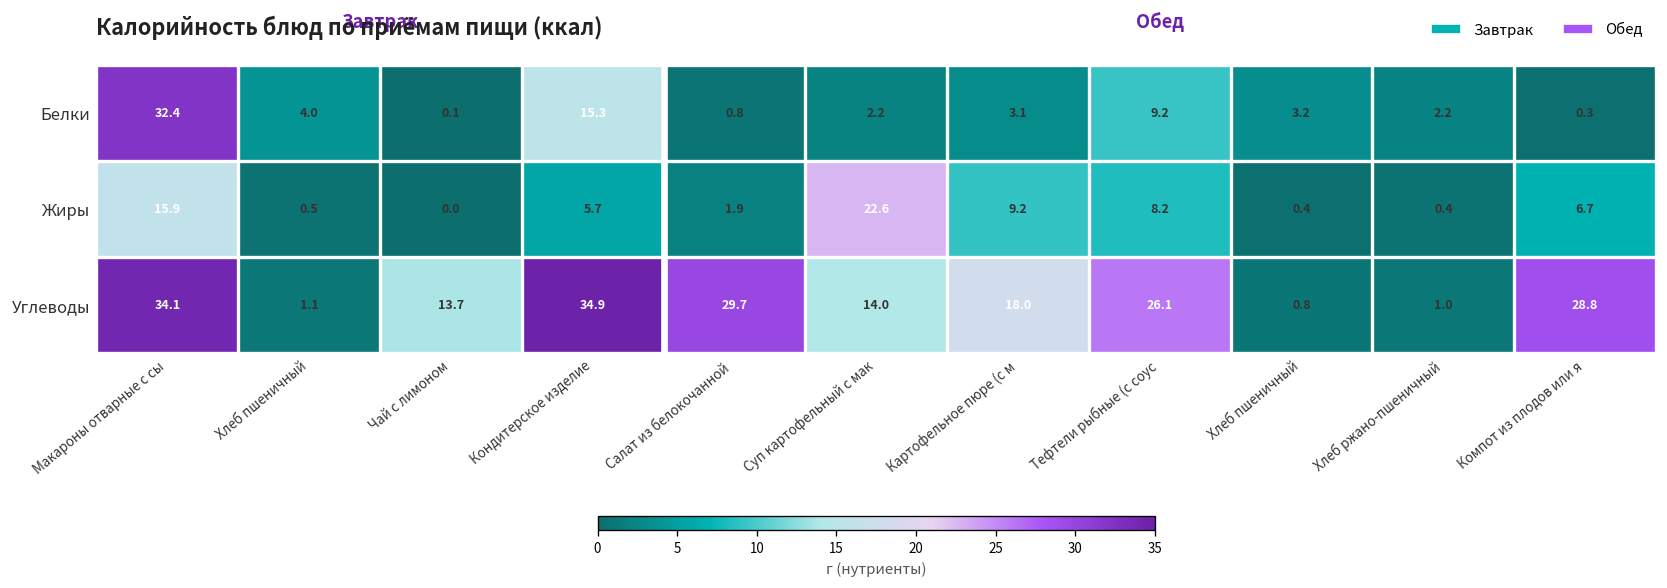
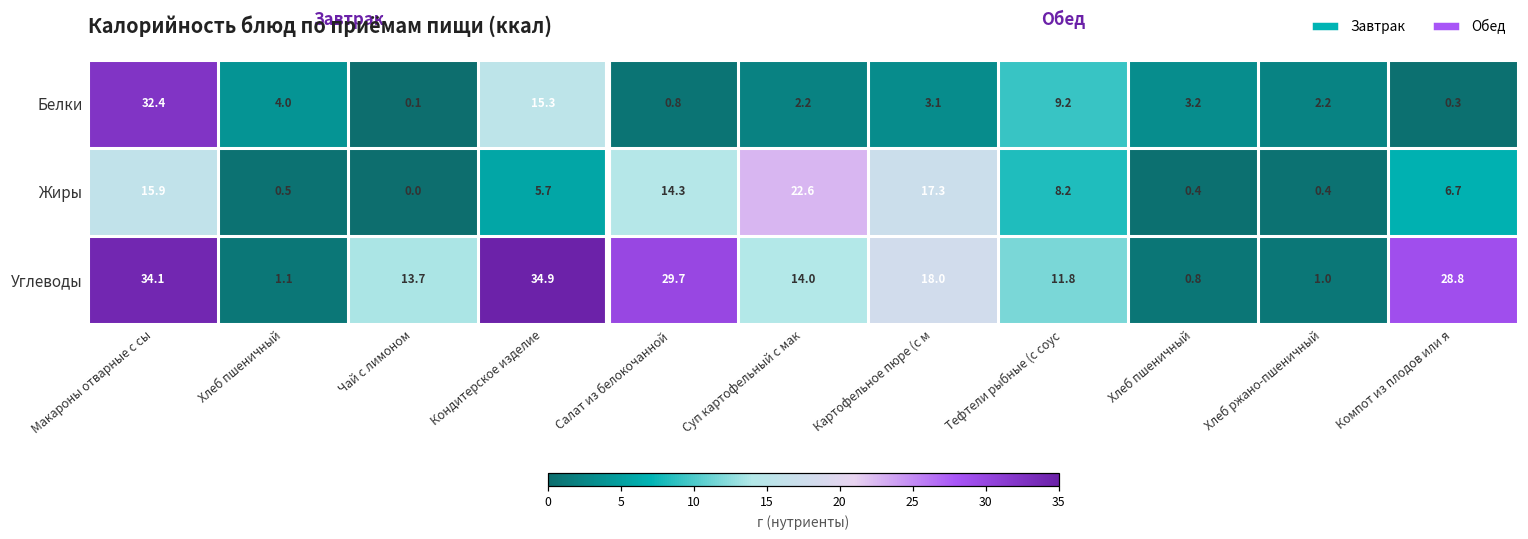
  {
    "Белки": {
      "Макароны отварные с сы": 32.4,
      "Чай с лимоном": 0.1,
      "Кондитерское изделие": 15.3,
      "Салат из белокочанной": 0.8,
      "Суп картофельный с мак": 2.2,
      "Картофельное пюре (с м": 3.1,
      "Тефтели рыбные (с соус": 9.2,
      "Хлеб ржано-пшеничный": 2.2,
      "Компот из плодов или я": 0.3
    },
    "Жиры": {
      "Макароны отварные с сы": 15.9,
      "Чай с лимоном": 0.0,
      "Кондитерское изделие": 5.7,
-     "Салат из белокочанной": 1.9,
+     "Салат из белокочанной": 14.3,
      "Суп картофельный с мак": 22.6,
-     "Картофельное пюре (с м": 9.2,
+     "Картофельное пюре (с м": 17.3,
      "Тефтели рыбные (с соус": 8.2,
      "Хлеб ржано-пшеничный": 0.4,
      "Компот из плодов или я": 6.7
    },
    "Углеводы": {
      "Макароны отварные с сы": 34.1,
      "Чай с лимоном": 13.7,
      "Кондитерское изделие": 34.9,
      "Салат из белокочанной": 29.7,
      "Суп картофельный с мак": 14.0,
-     "Тефтели рыбные (с соус": 26.1,
+     "Тефтели рыбные (с соус": 11.8,
      "Хлеб ржано-пшеничный": 1.0,
      "Компот из плодов или я": 28.8
    }
  }
